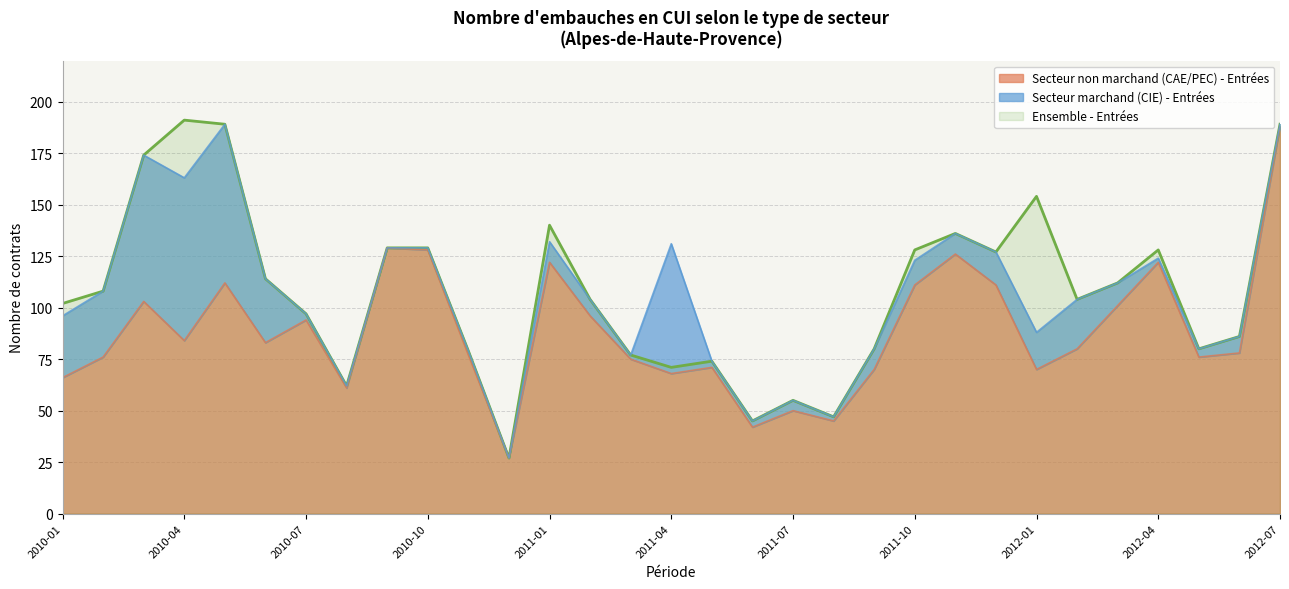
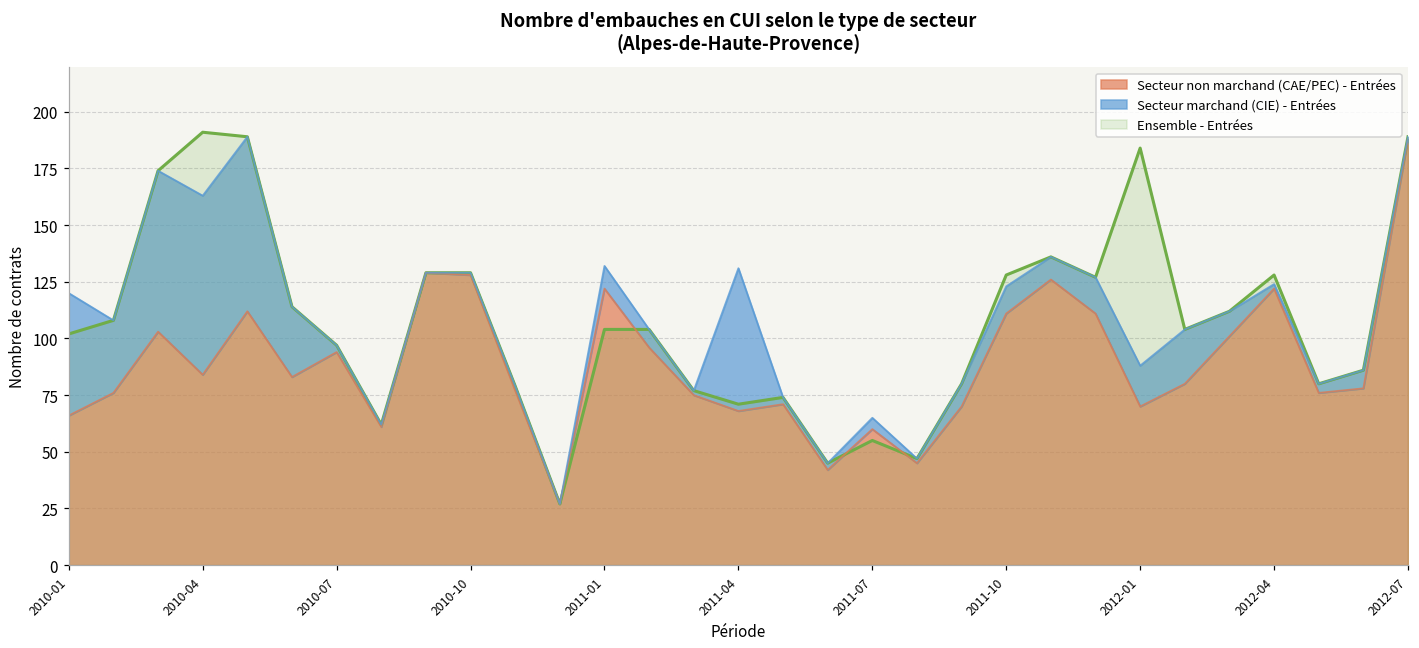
  {
    "Secteur non marchand (CAE/PEC) - Entrées": {
      "2010-01": 66,
      "2010-04": 84,
      "2010-07": 94,
      "2011-01": 122,
      "2011-04": 68,
-     "2011-07": 50,
+     "2011-07": 60,
      "2011-10": 111,
      "2012-01": 70,
      "2012-04": 122
    },
    "Secteur marchand (CIE) - Entrées": {
-     "2010-01": 30,
+     "2010-01": 54,
      "2010-04": 79,
      "2011-01": 10,
      "2011-04": 63,
      "2011-10": 12,
      "2012-01": 18,
      "2012-04": 2
    },
    "Ensemble - Entrées": {
      "2010-01": 102,
      "2010-04": 191,
-     "2011-01": 140,
+     "2011-01": 104,
      "2011-04": 71,
      "2011-10": 128,
-     "2012-01": 154,
+     "2012-01": 184,
      "2012-04": 128
    }
  }
